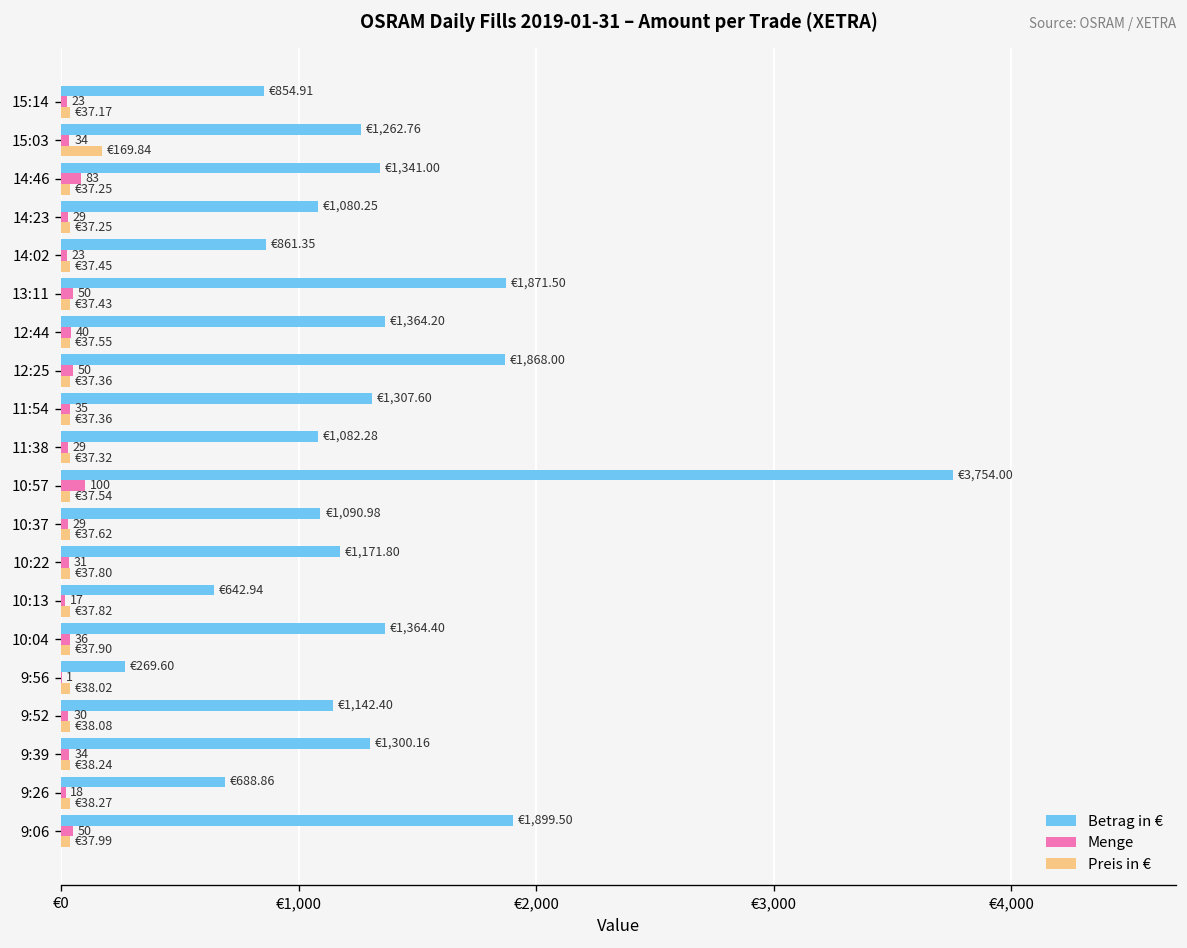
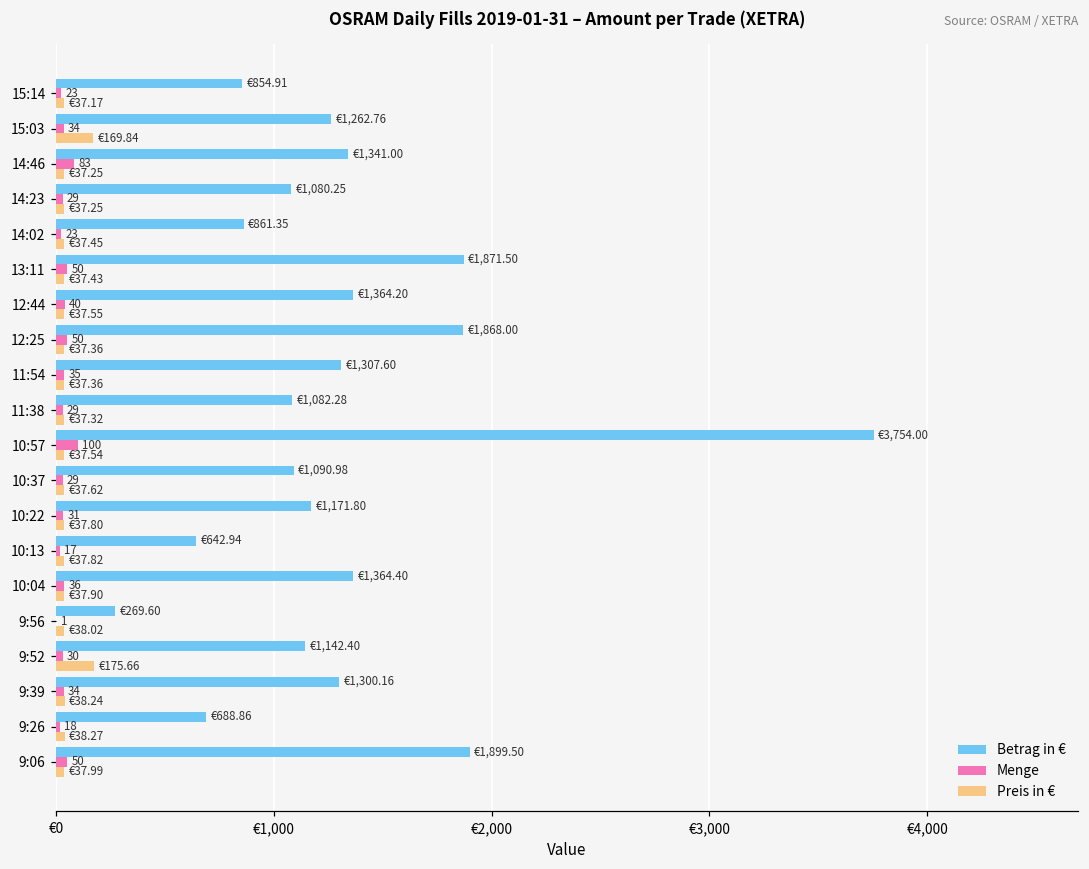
  {
    "Betrag in €": {
      "15:14": "€854.91",
      "15:03": "€1,262.76",
      "14:46": "€1,341.00",
      "14:23": "€1,080.25",
      "14:02": "€861.35",
      "13:11": "€1,871.50",
      "12:44": "€1,364.20",
      "12:25": "€1,868.00",
      "11:54": "€1,307.60",
      "11:38": "€1,082.28",
      "10:57": "€3,754.00",
      "10:37": "€1,090.98",
      "10:22": "€1,171.80",
      "10:13": "€642.94",
      "10:04": "€1,364.40",
      "9:56": "€269.60",
      "9:52": "€1,142.40",
      "9:39": "€1,300.16",
      "9:26": "€688.86",
      "9:06": "€1,899.50"
    },
    "Menge": {
      "15:14": "23",
      "15:03": "34",
      "14:46": "83",
      "14:23": "29",
      "14:02": "23",
      "13:11": "50",
      "12:44": "40",
      "12:25": "50",
      "11:54": "35",
      "11:38": "29",
      "10:57": "100",
      "10:37": "29",
      "10:22": "31",
      "10:13": "17",
      "10:04": "36",
      "9:56": "1",
      "9:52": "30",
      "9:39": "34",
      "9:26": "18",
      "9:06": "50"
    },
    "Preis in €": {
      "15:14": "€37.17",
      "15:03": "€169.84",
      "14:46": "€37.25",
      "14:23": "€37.25",
      "14:02": "€37.45",
      "13:11": "€37.43",
      "12:44": "€37.55",
      "12:25": "€37.36",
      "11:54": "€37.36",
      "11:38": "€37.32",
      "10:57": "€37.54",
      "10:37": "€37.62",
      "10:22": "€37.80",
      "10:13": "€37.82",
      "10:04": "€37.90",
      "9:56": "€38.02",
-     "9:52": "€38.08",
+     "9:52": "€175.66",
      "9:39": "€38.24",
      "9:26": "€38.27",
      "9:06": "€37.99"
    }
  }
